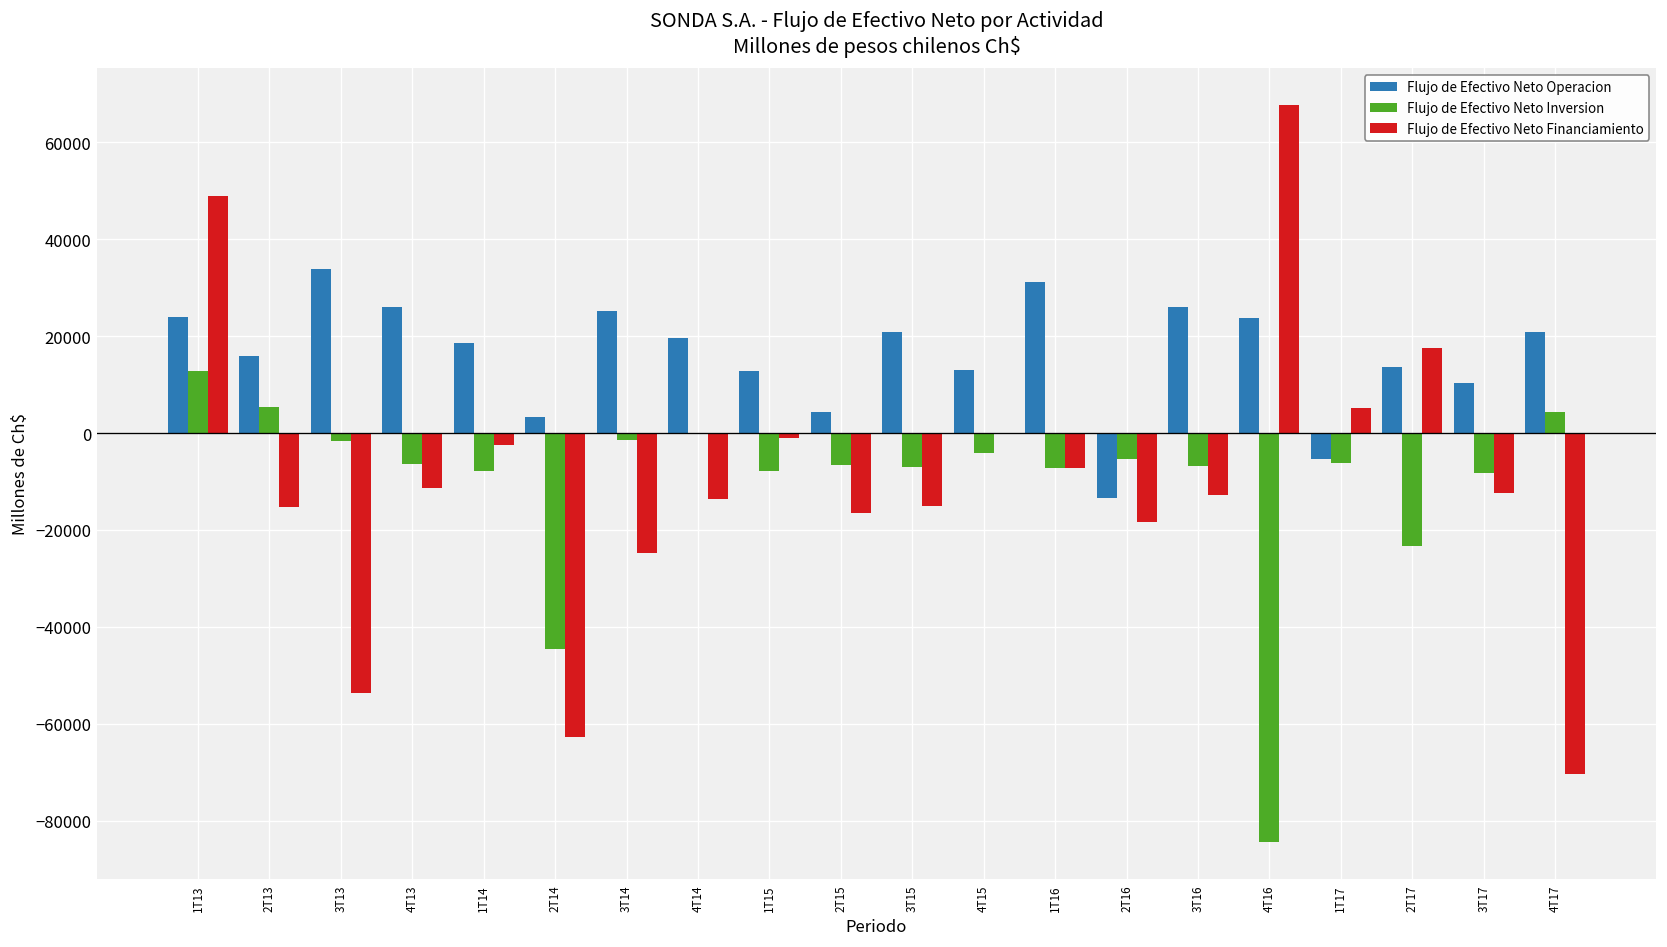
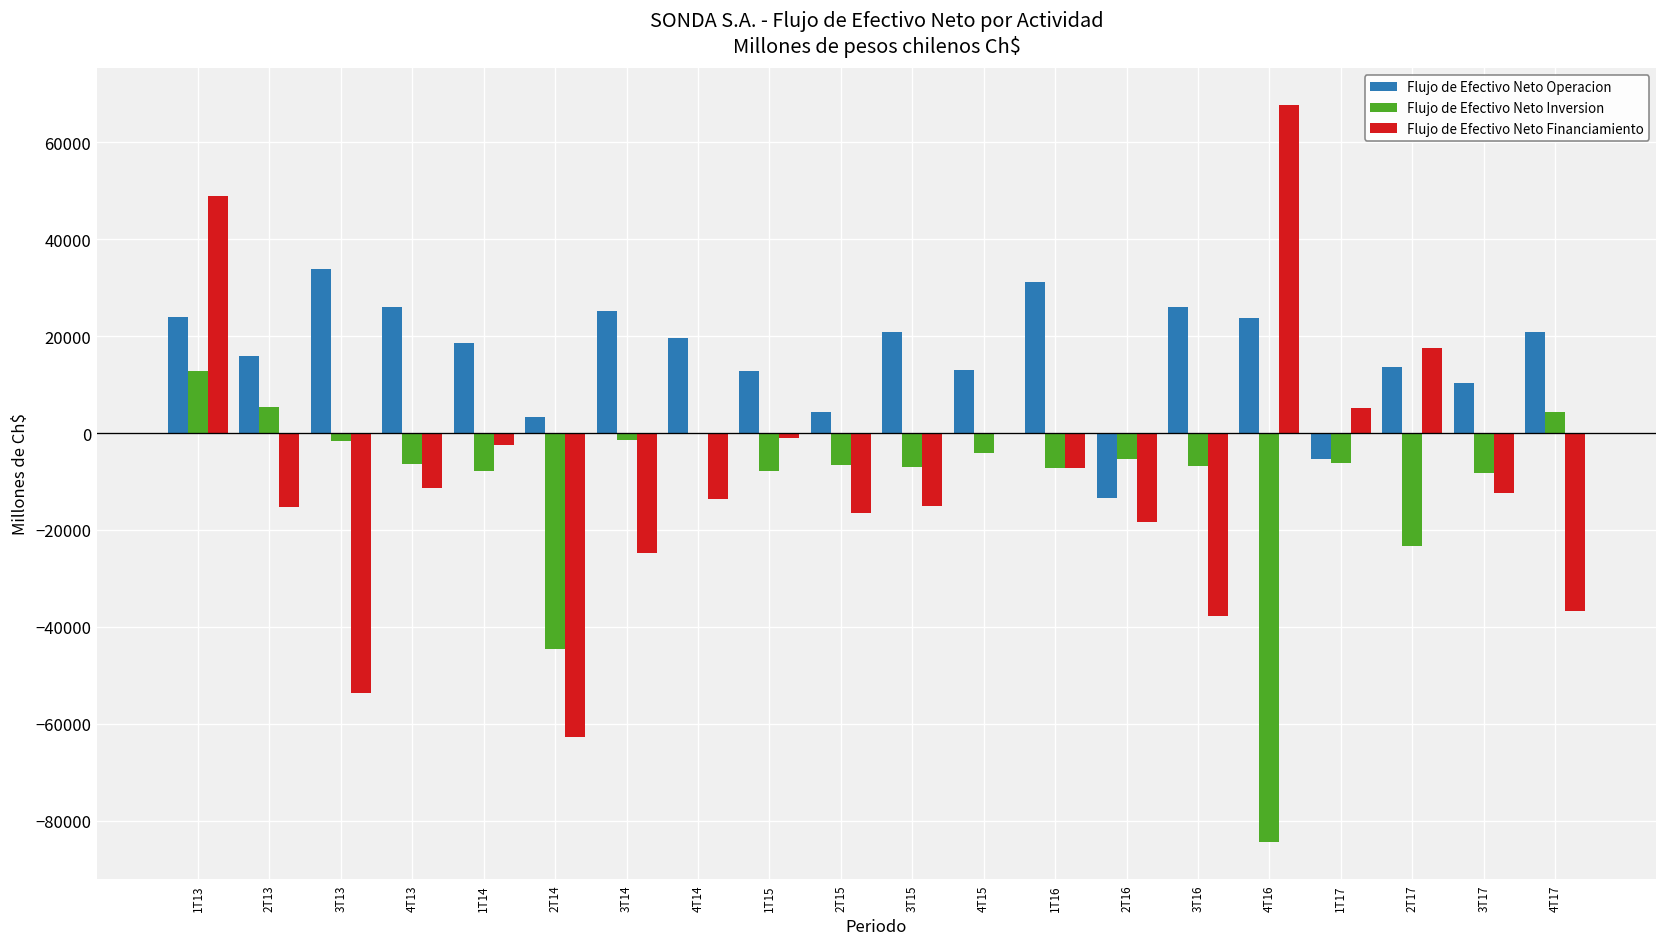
  {
    "Flujo de Efectivo Neto Operacion": {
      "1T13": 24000,
      "2T13": 16000,
      "3T13": 34000,
      "4T13": 26000,
      "1T14": 18000,
      "2T14": 3000,
      "3T14": 25000,
      "4T14": 20000,
      "1T15": 13000,
      "2T15": 4000,
      "3T15": 21000,
      "4T15": 13000,
      "1T16": 31000,
      "2T16": -13000,
      "3T16": 26000,
      "4T16": 24000,
      "1T17": -5000,
      "2T17": 14000,
      "3T17": 10000,
      "4T17": 21000
    },
    "Flujo de Efectivo Neto Inversion": {
      "1T13": 13000,
      "2T13": 5000,
      "3T13": -2000,
      "4T13": -6000,
      "1T14": -8000,
      "2T14": -45000,
      "3T14": -2000,
      "1T15": -8000,
      "2T15": -7000,
      "3T15": -7000,
      "4T15": -4000,
      "1T16": -7000,
      "2T16": -5000,
      "3T16": -7000,
      "4T16": -84000,
      "1T17": -6000,
      "2T17": -23000,
      "3T17": -8000,
      "4T17": 4000
    },
    "Flujo de Efectivo Neto Financiamiento": {
      "1T13": 49000,
      "2T13": -15000,
      "3T13": -54000,
      "4T13": -11000,
      "1T14": -2000,
      "2T14": -63000,
      "3T14": -25000,
      "4T14": -14000,
      "1T15": -1000,
      "2T15": -17000,
      "3T15": -15000,
      "1T16": -7000,
      "2T16": -18000,
-     "3T16": -13000,
+     "3T16": -38000,
      "4T16": 68000,
      "1T17": 5000,
      "2T17": 18000,
      "3T17": -12000,
-     "4T17": -70000
+     "4T17": -37000
    }
  }
